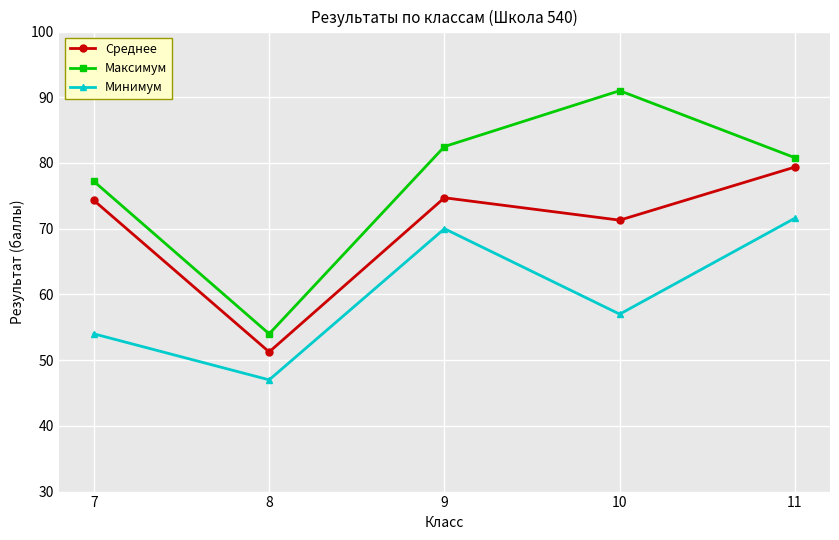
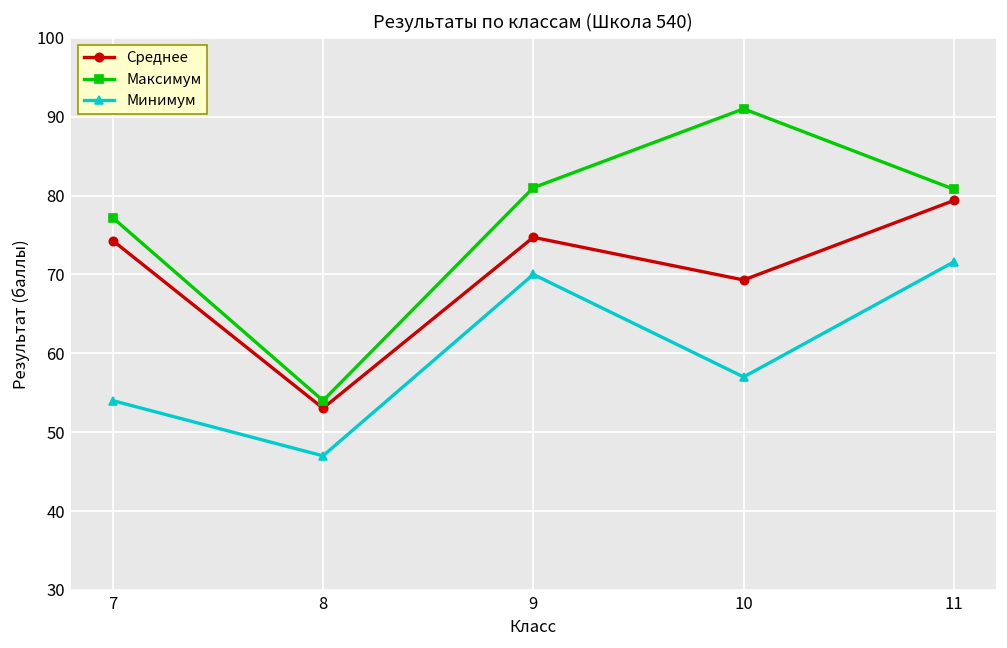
  {
    "Среднее": {
      "7": 74,
-     "8": 51,
+     "8": 53,
      "9": 75,
-     "10": 71,
+     "10": 69,
      "11": 79
    },
    "Максимум": {
      "7": 77,
      "8": 54,
-     "9": 83,
+     "9": 81,
      "10": 91,
      "11": 81
    },
    "Минимум": {
      "7": 54,
      "8": 47,
      "9": 70,
      "10": 57,
      "11": 72
    }
  }
